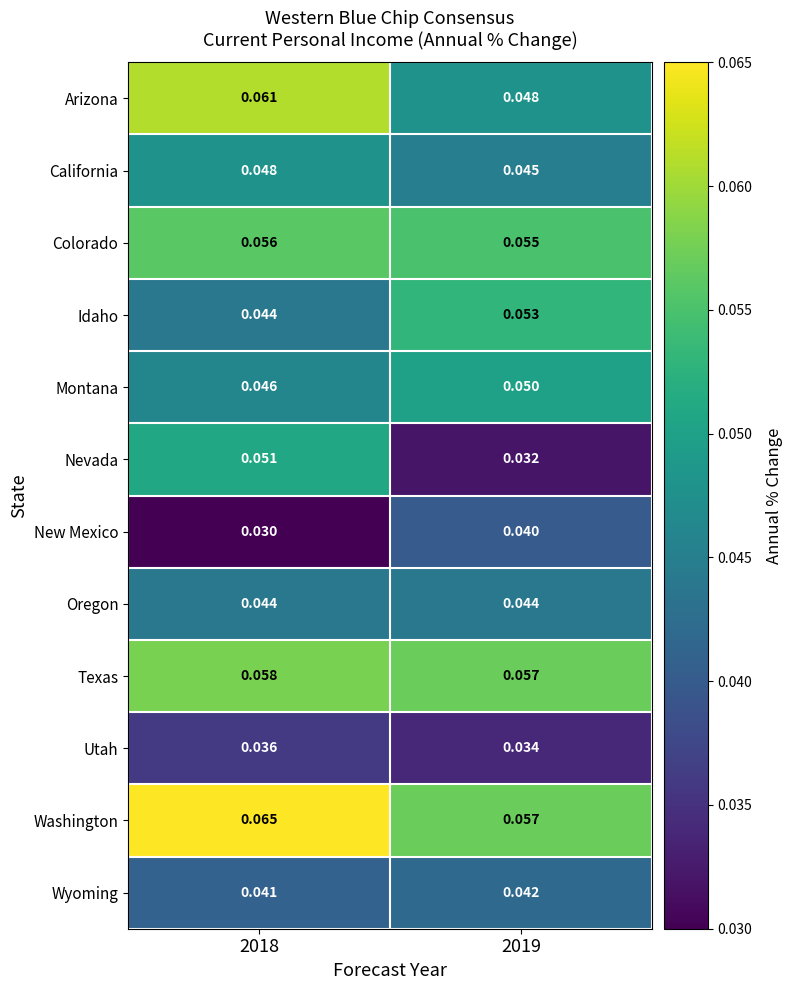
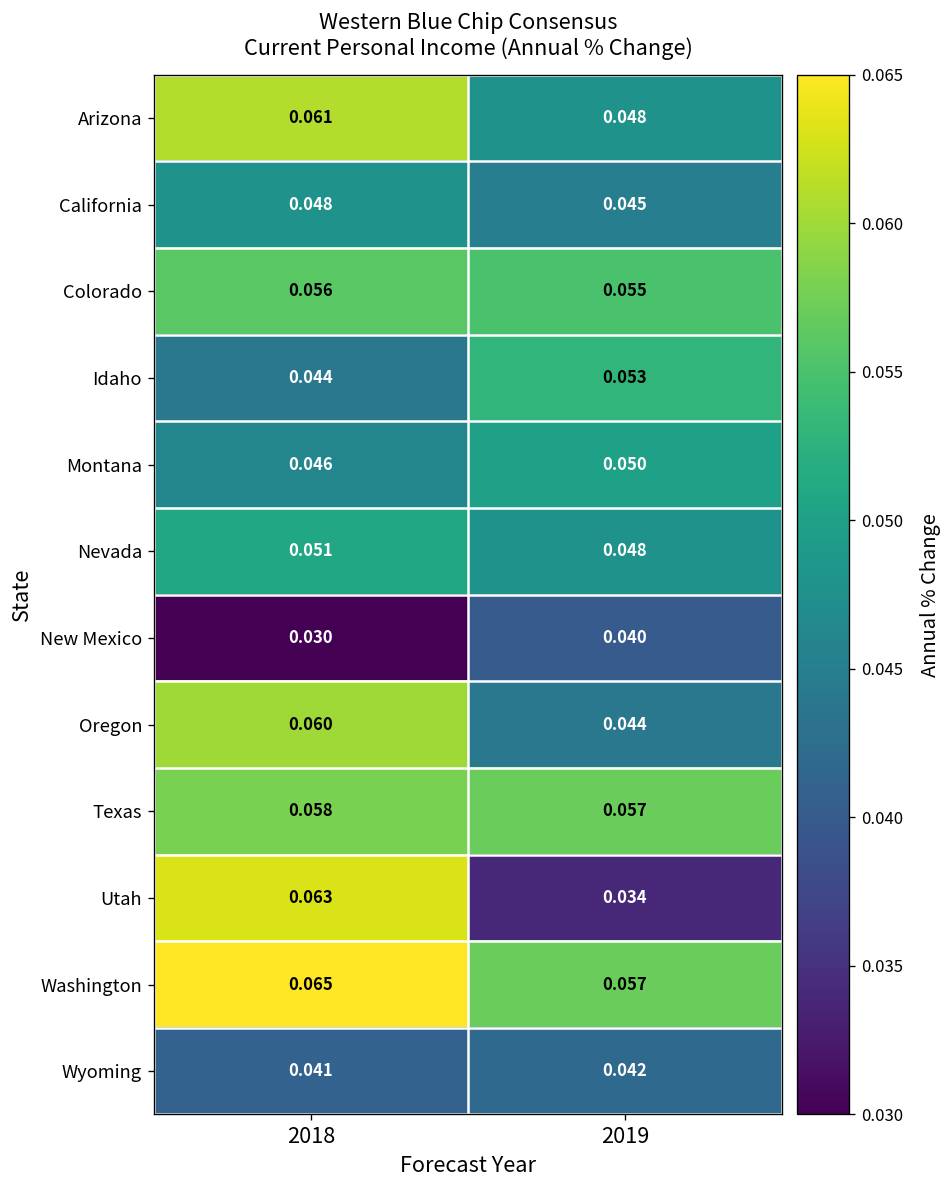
  {
    "Arizona": {
      "2018": 0.061,
      "2019": 0.048
    },
    "California": {
      "2018": 0.048,
      "2019": 0.045
    },
    "Colorado": {
      "2018": 0.056,
      "2019": 0.055
    },
    "Idaho": {
      "2018": 0.044,
      "2019": 0.053
    },
    "Montana": {
      "2018": 0.046,
      "2019": 0.050
    },
    "Nevada": {
      "2018": 0.051,
-     "2019": 0.032
+     "2019": 0.048
    },
    "New Mexico": {
      "2018": 0.030,
      "2019": 0.040
    },
    "Oregon": {
-     "2018": 0.044,
+     "2018": 0.060,
      "2019": 0.044
    },
    "Texas": {
      "2018": 0.058,
      "2019": 0.057
    },
    "Utah": {
-     "2018": 0.036,
+     "2018": 0.063,
      "2019": 0.034
    },
    "Washington": {
      "2018": 0.065,
      "2019": 0.057
    },
    "Wyoming": {
      "2018": 0.041,
      "2019": 0.042
    }
  }
